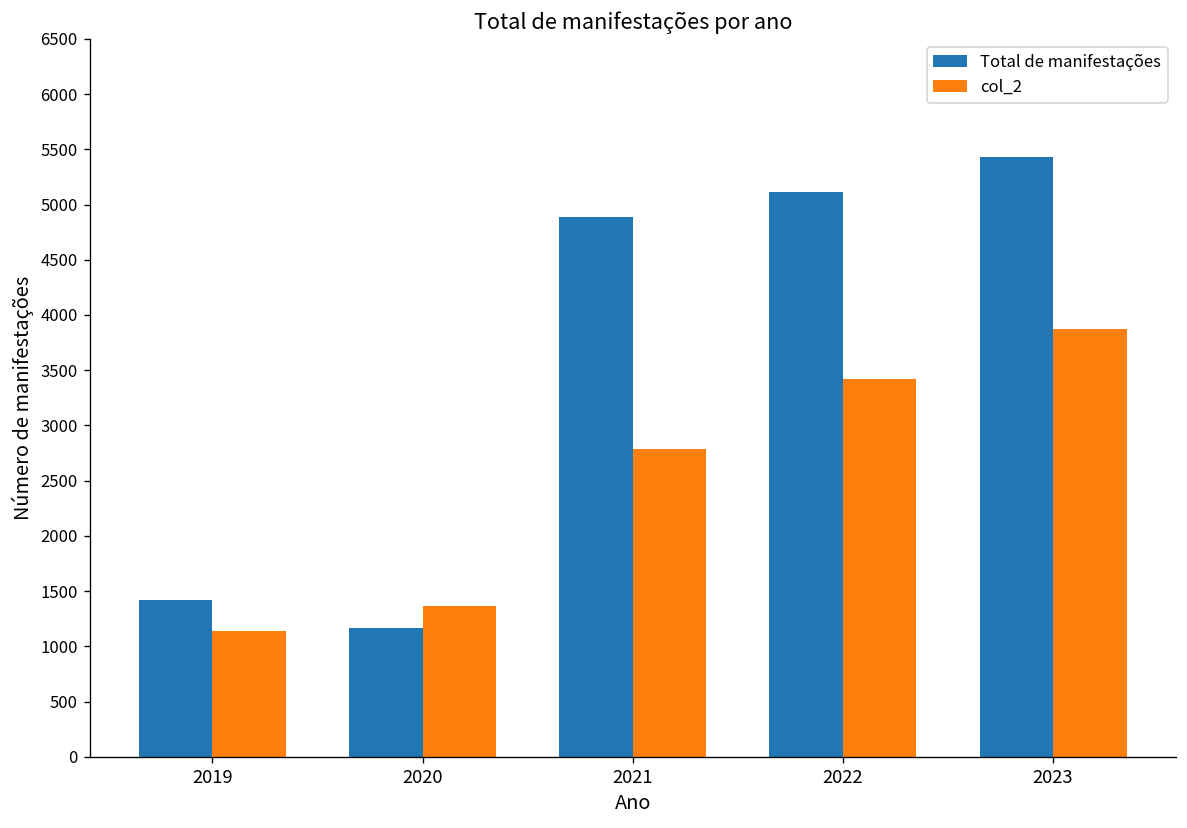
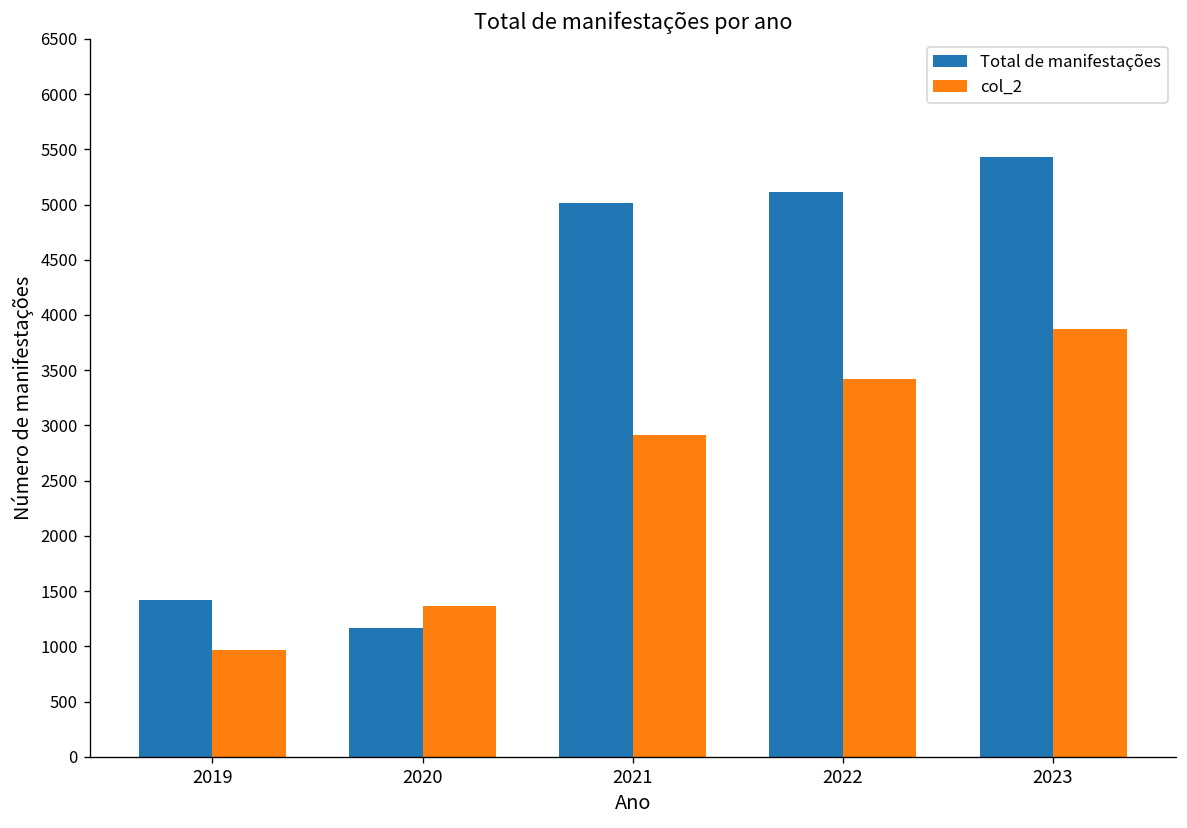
  {
    "Total de manifestações": {
      "2019": 1400,
      "2020": 1200,
-     "2021": 4900,
+     "2021": 5000,
      "2022": 5100,
      "2023": 5400
    },
    "col_2": {
-     "2019": 1100,
+     "2019": 1000,
      "2020": 1400,
-     "2021": 2800,
+     "2021": 2900,
      "2022": 3400,
      "2023": 3900
    }
  }
